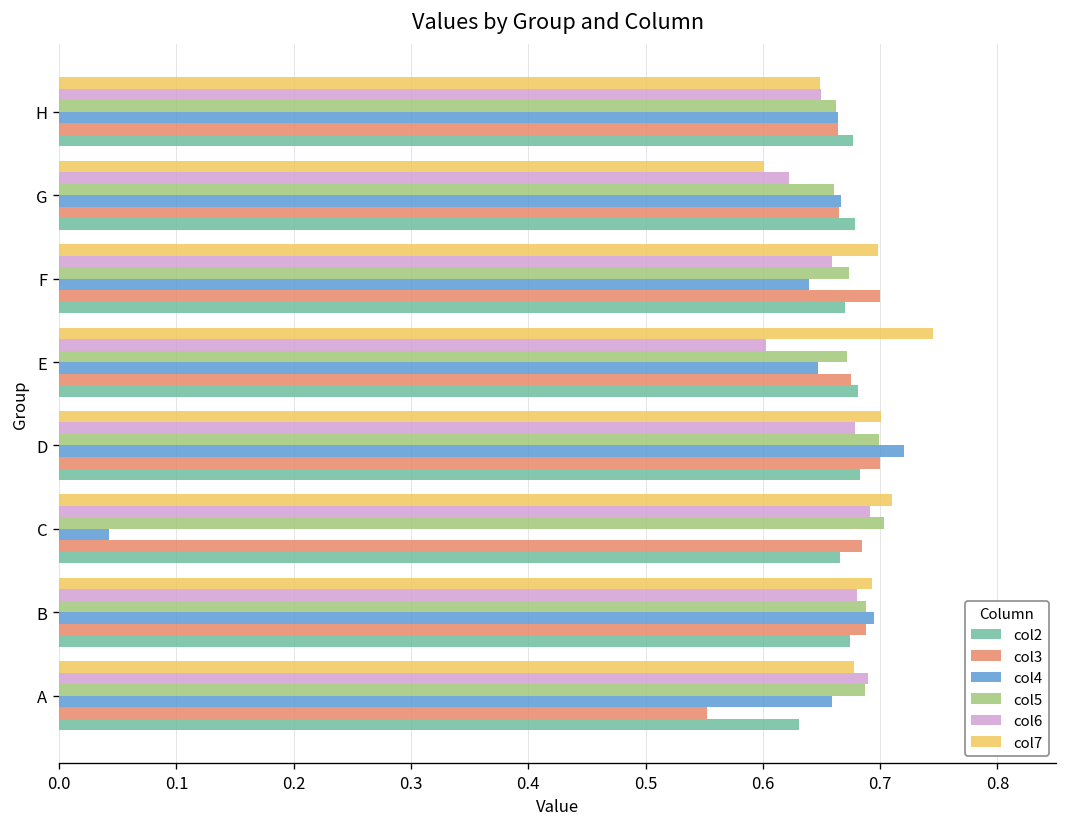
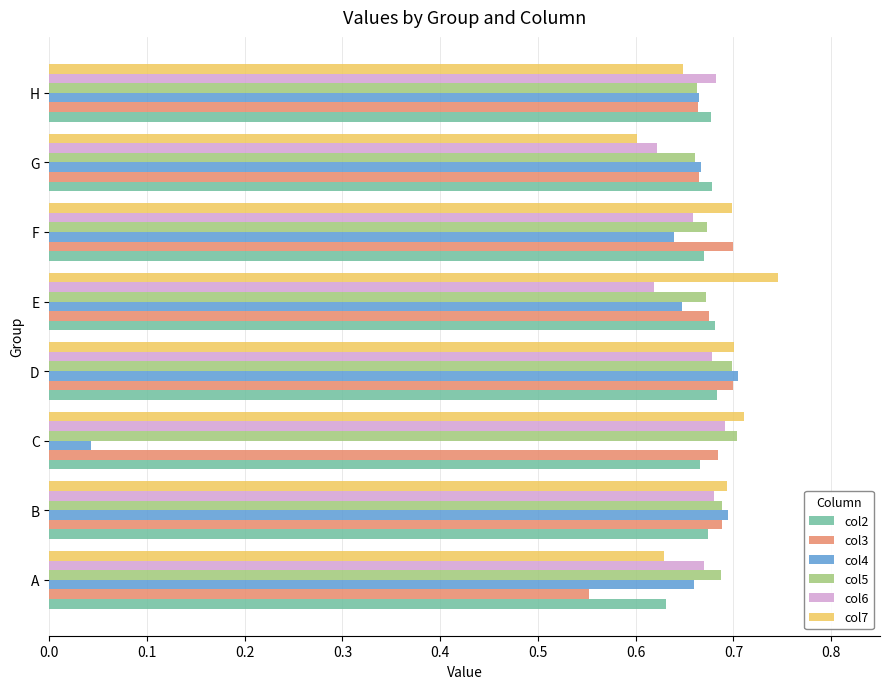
  {
    "col2": {
      "H": 0.68,
      "G": 0.68,
      "F": 0.67,
      "E": 0.68,
      "D": 0.68,
      "C": 0.67,
      "B": 0.67,
      "A": 0.63
    },
    "col3": {
      "H": 0.66,
      "G": 0.67,
      "F": 0.70,
      "E": 0.67,
      "D": 0.70,
      "C": 0.68,
      "B": 0.69,
      "A": 0.55
    },
    "col4": {
      "H": 0.66,
      "G": 0.67,
      "F": 0.64,
      "E": 0.65,
-     "D": 0.72,
+     "D": 0.70,
      "C": 0.04,
      "B": 0.69,
      "A": 0.66
    },
    "col5": {
      "H": 0.66,
      "G": 0.66,
      "F": 0.67,
      "E": 0.67,
      "D": 0.70,
      "C": 0.70,
      "B": 0.69,
      "A": 0.69
    },
    "col6": {
-     "H": 0.65,
+     "H": 0.68,
      "G": 0.62,
      "F": 0.66,
-     "E": 0.60,
+     "E": 0.62,
      "D": 0.68,
      "C": 0.69,
      "B": 0.68,
-     "A": 0.69
+     "A": 0.67
    },
    "col7": {
      "H": 0.65,
      "G": 0.60,
      "F": 0.70,
      "E": 0.75,
      "D": 0.70,
      "C": 0.71,
      "B": 0.69,
-     "A": 0.68
+     "A": 0.63
    }
  }
